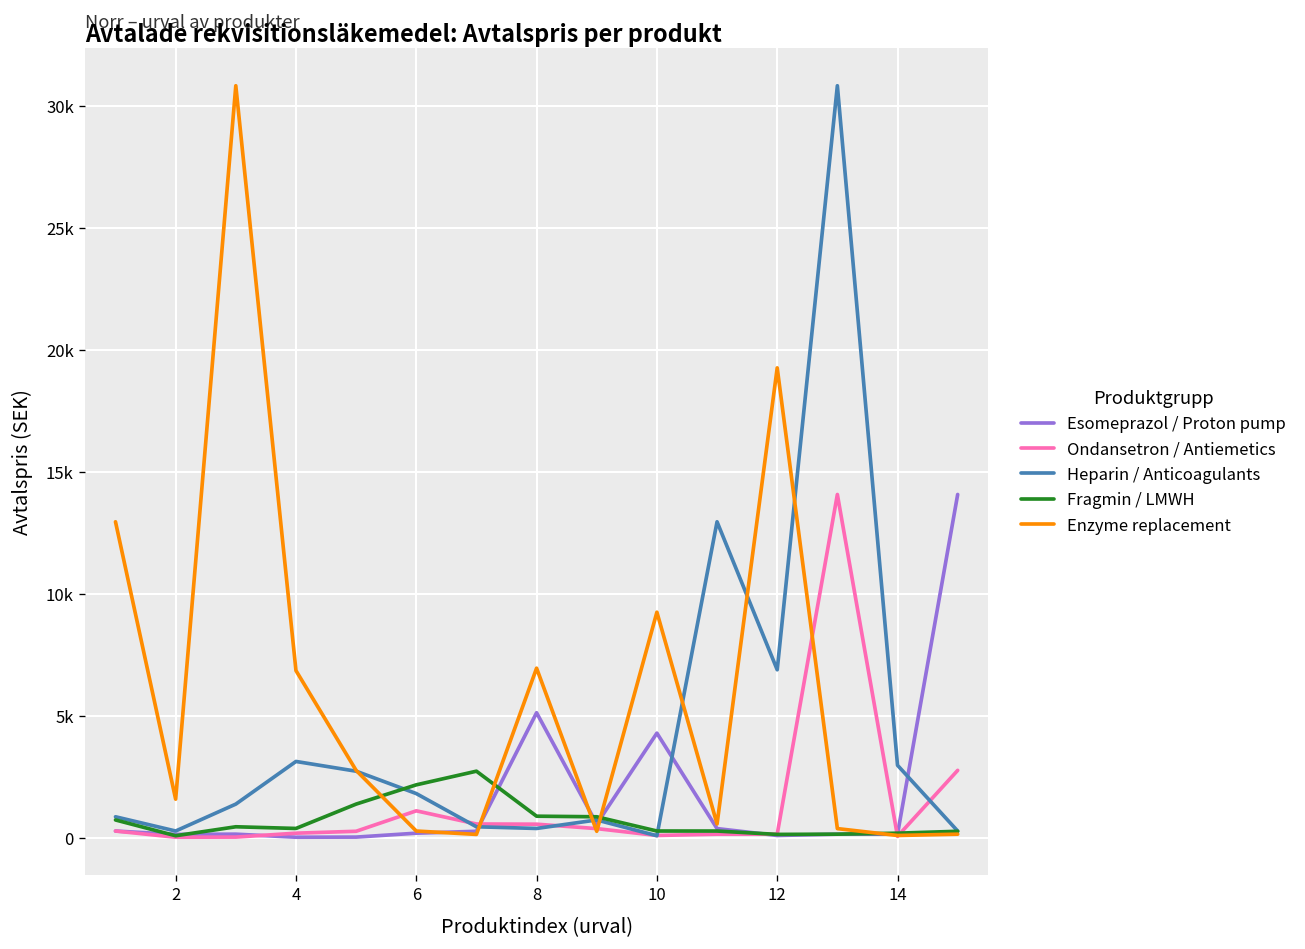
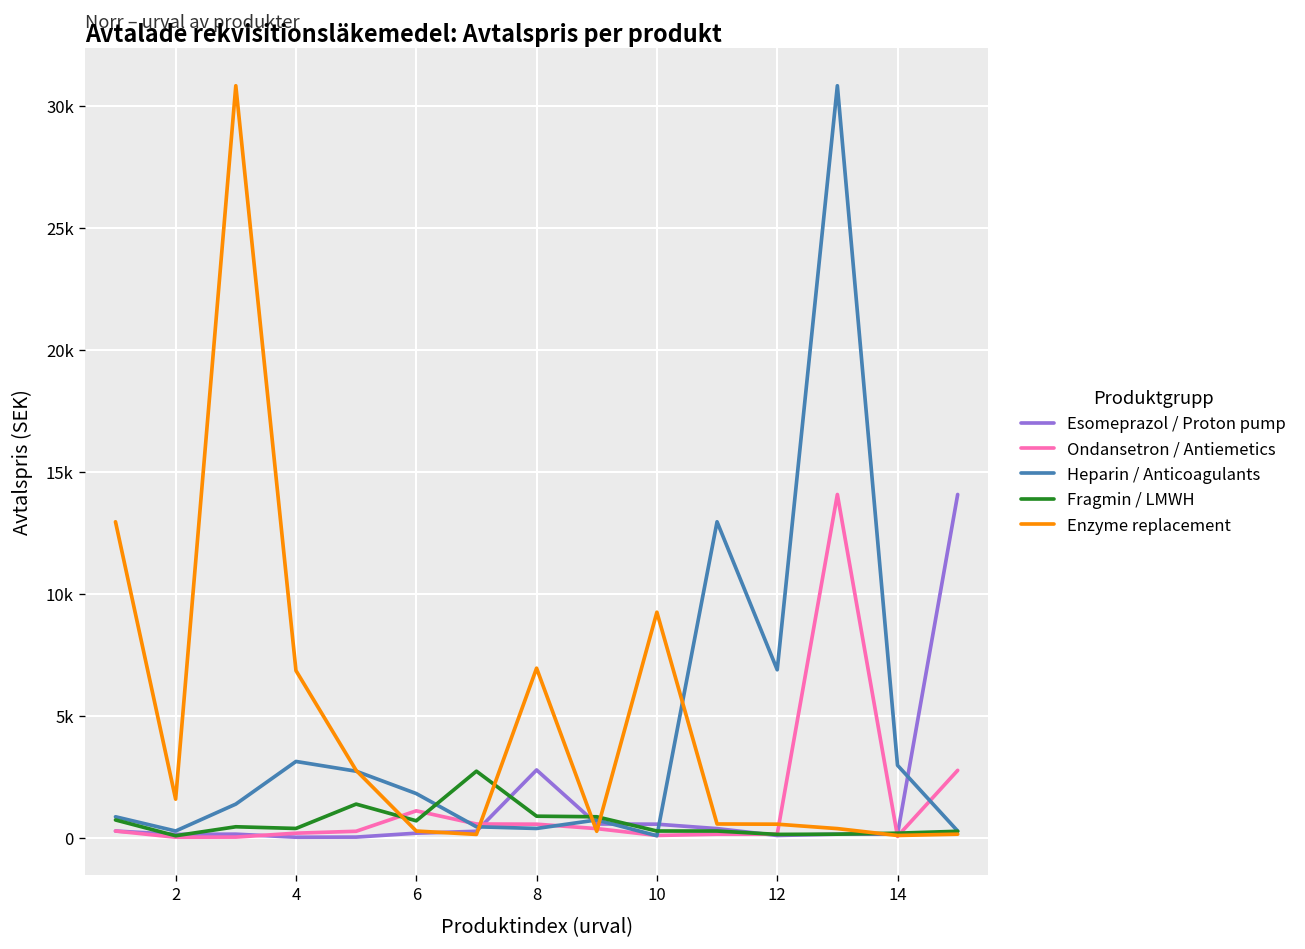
  {
    "Esomeprazol / Proton pump": {
      "4": 0,
-     "8": 5100,
-     "10": 4300
+     "8": 2800,
+     "10": 500
    },
    "Ondansetron / Antiemetics": {
      "4": 200,
      "6": 1100,
      "8": 500
    },
    "Heparin / Anticoagulants": {
      "2": 300,
      "4": 3100,
      "6": 1800,
      "8": 400,
      "12": 6900,
      "14": 3000
    },
    "Fragmin / LMWH": {
      "4": 400,
-     "6": 2200,
+     "6": 700,
      "8": 900,
      "10": 300
    },
    "Enzyme replacement": {
      "2": 1600,
      "4": 6800,
      "8": 6900,
      "10": 9200,
-     "12": 19300
+     "12": 500
    }
  }
